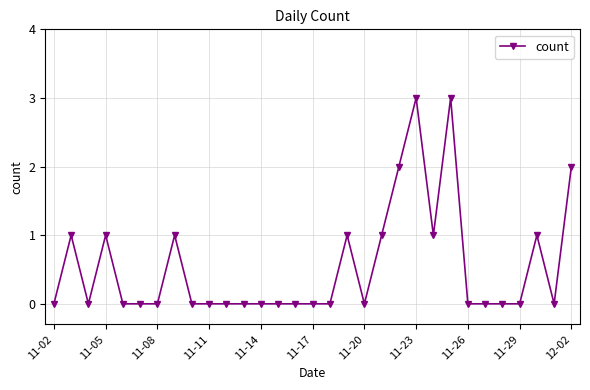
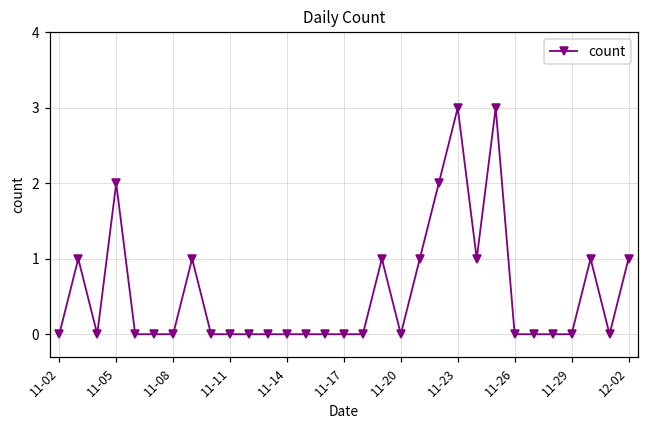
  {
    "11-02": 0,
-   "11-05": 1,
+   "11-05": 2,
    "11-08": 0,
    "11-11": 0,
    "11-14": 0,
    "11-17": 0,
    "11-20": 0,
    "11-23": 3,
    "11-26": 0,
    "11-29": 0,
-   "12-02": 2
+   "12-02": 1
  }
